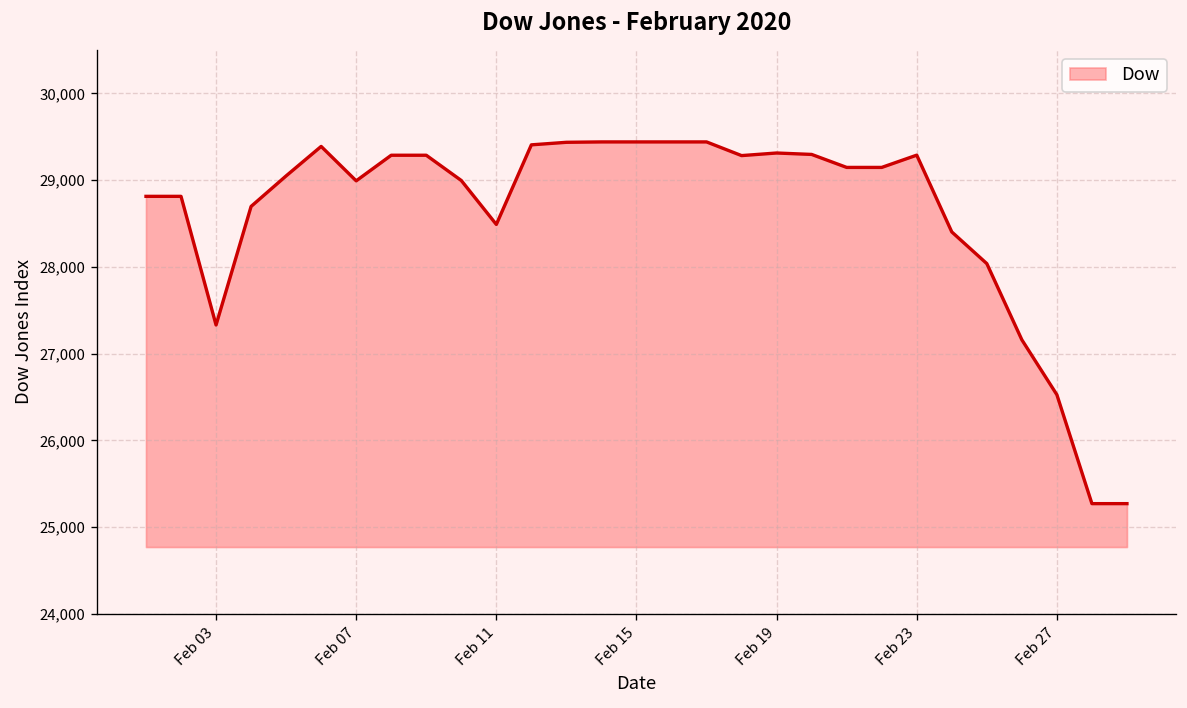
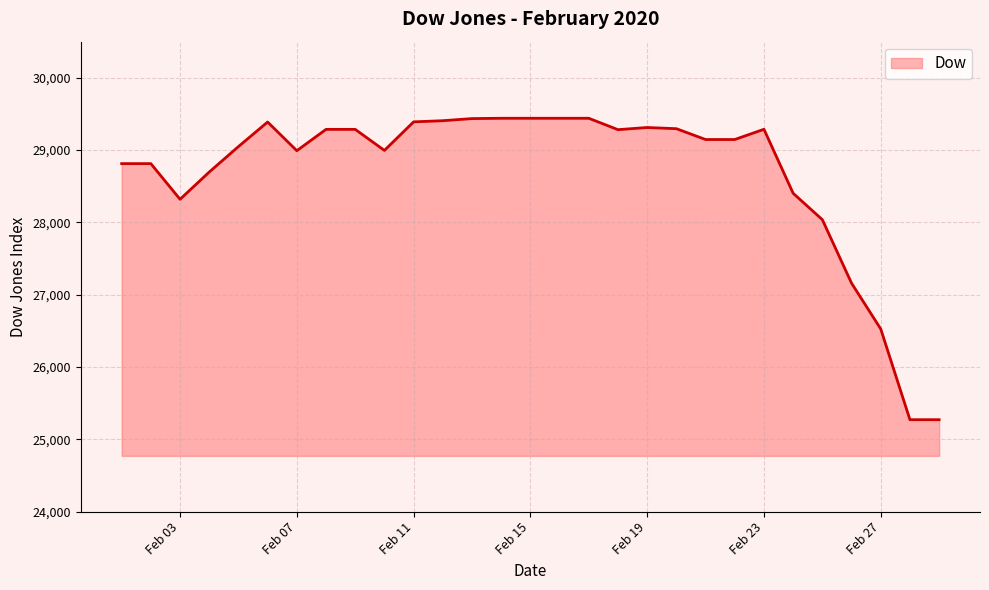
  {
-   "Feb 03": "27,300",
+   "Feb 03": "28,300",
    "Feb 07": "29,000",
-   "Feb 11": "28,500",
+   "Feb 11": "29,400",
    "Feb 15": "29,400",
    "Feb 19": "29,300",
    "Feb 23": "29,300",
    "Feb 27": "26,500"
  }
